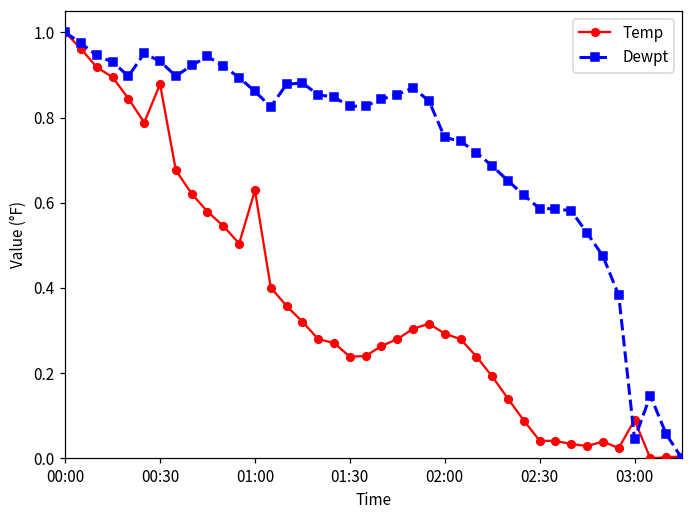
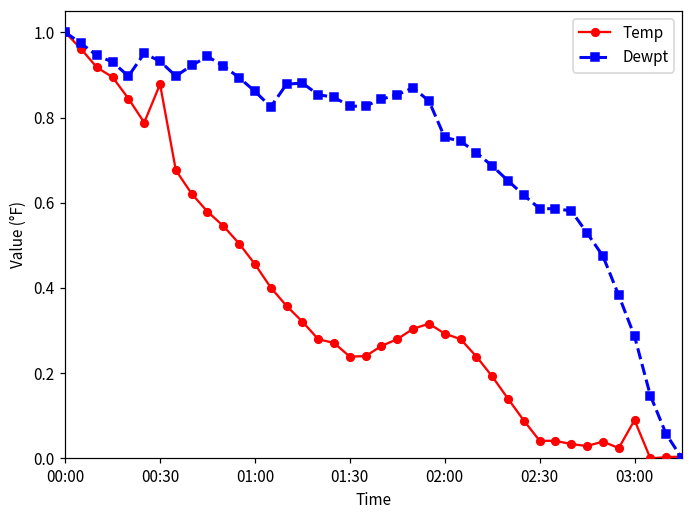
  {
    "Temp": {
      "00:30": 0.88,
-     "01:00": 0.63,
+     "01:00": 0.46,
      "01:30": 0.24,
      "02:00": 0.29,
      "02:30": 0.04,
      "03:00": 0.09
    },
    "Dewpt": {
      "00:30": 0.93,
      "01:00": 0.86,
      "01:30": 0.83,
      "02:00": 0.75,
      "02:30": 0.59,
-     "03:00": 0.05
+     "03:00": 0.29
    }
  }
